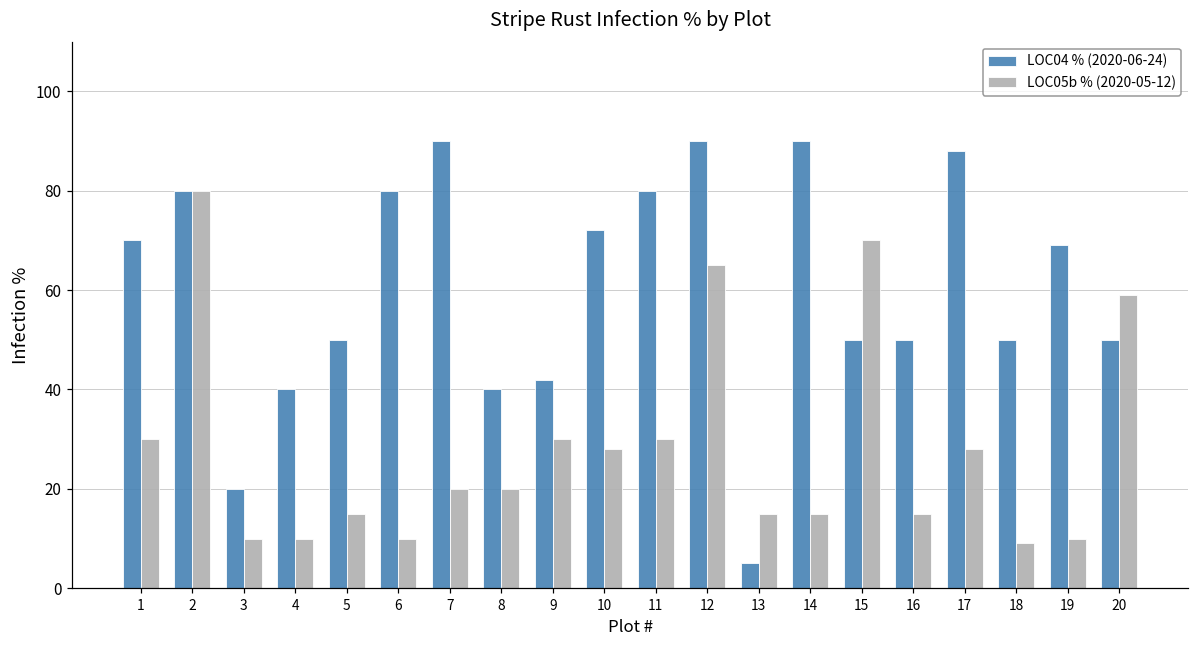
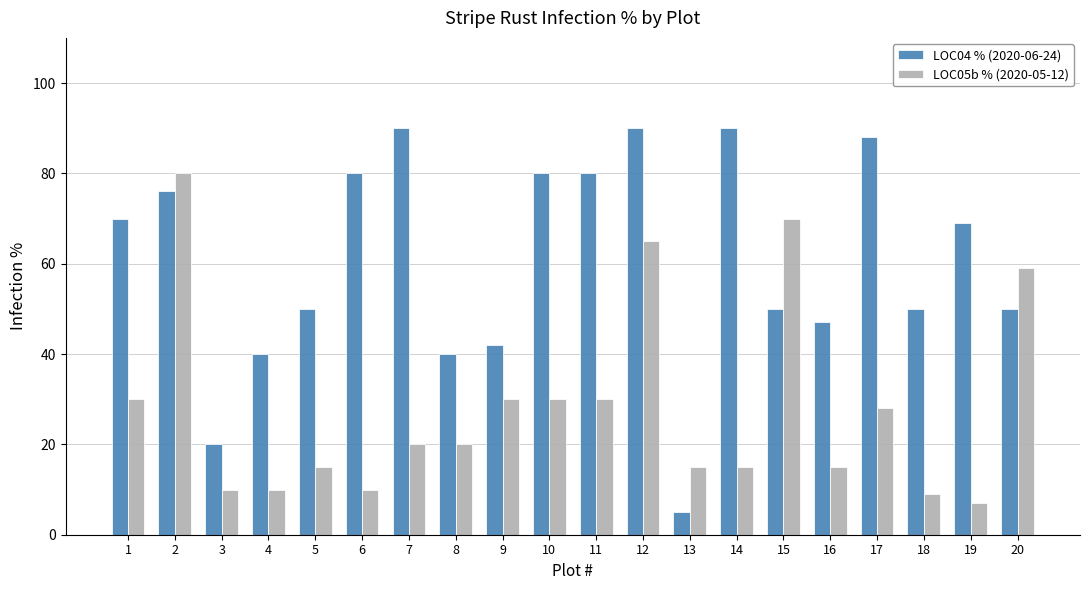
  {
    "LOC04 % (2020-06-24)": {
      "1": 70,
-     "2": 80,
+     "2": 76,
      "3": 20,
      "4": 40,
      "5": 50,
      "6": 80,
      "7": 90,
      "8": 40,
      "9": 42,
-     "10": 72,
+     "10": 80,
      "11": 80,
      "12": 90,
      "13": 5,
      "14": 90,
      "15": 50,
-     "16": 50,
+     "16": 47,
      "17": 88,
      "18": 50,
      "19": 69,
      "20": 50
    },
    "LOC05b % (2020-05-12)": {
      "1": 30,
      "2": 80,
      "3": 10,
      "4": 10,
      "5": 15,
      "6": 10,
      "7": 20,
      "8": 20,
      "9": 30,
-     "10": 28,
+     "10": 30,
      "11": 30,
      "12": 65,
      "13": 15,
      "14": 15,
      "15": 70,
      "16": 15,
      "17": 28,
      "18": 9,
-     "19": 10,
+     "19": 7,
      "20": 59
    }
  }
